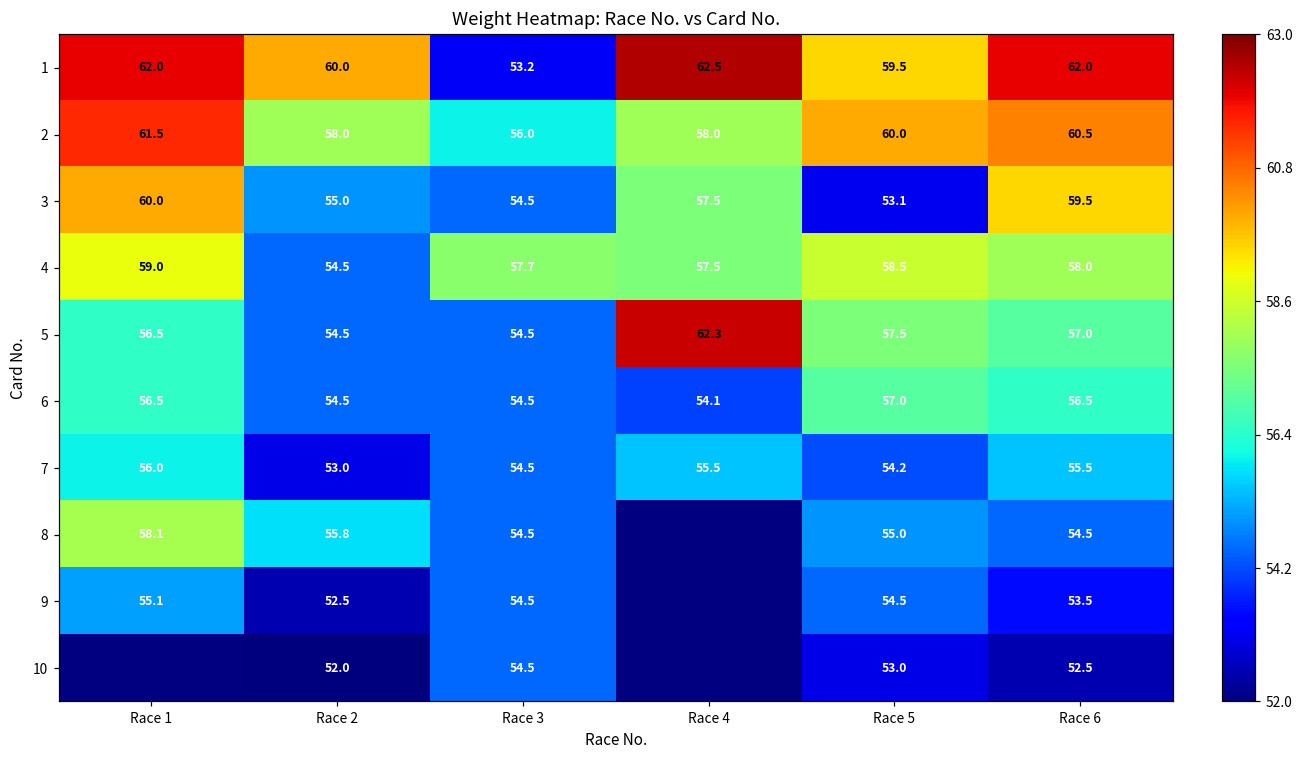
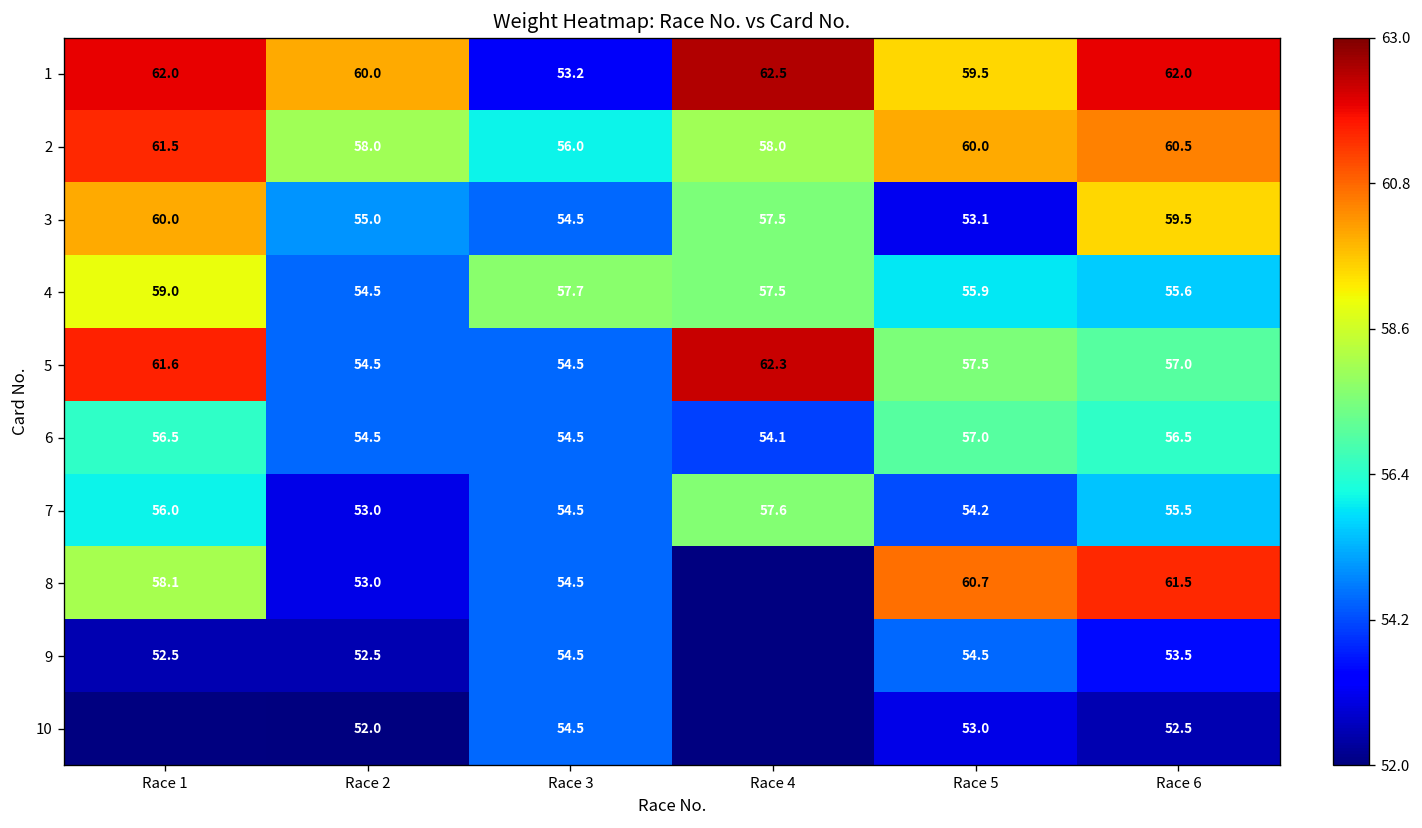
  {
    "1": {
      "Race 1": 62.0,
      "Race 2": 60.0,
      "Race 3": 53.2,
      "Race 4": 62.5,
      "Race 5": 59.5,
      "Race 6": 62.0
    },
    "2": {
      "Race 1": 61.5,
      "Race 2": 58.0,
      "Race 3": 56.0,
      "Race 4": 58.0,
      "Race 5": 60.0,
      "Race 6": 60.5
    },
    "3": {
      "Race 1": 60.0,
      "Race 2": 55.0,
      "Race 3": 54.5,
      "Race 4": 57.5,
      "Race 5": 53.1,
      "Race 6": 59.5
    },
    "4": {
      "Race 1": 59.0,
      "Race 2": 54.5,
      "Race 3": 57.7,
      "Race 4": 57.5,
-     "Race 5": 58.5,
-     "Race 6": 58.0
+     "Race 5": 55.9,
+     "Race 6": 55.6
    },
    "5": {
-     "Race 1": 56.5,
+     "Race 1": 61.6,
      "Race 2": 54.5,
      "Race 3": 54.5,
      "Race 4": 62.3,
      "Race 5": 57.5,
      "Race 6": 57.0
    },
    "6": {
      "Race 1": 56.5,
      "Race 2": 54.5,
      "Race 3": 54.5,
      "Race 4": 54.1,
      "Race 5": 57.0,
      "Race 6": 56.5
    },
    "7": {
      "Race 1": 56.0,
      "Race 2": 53.0,
      "Race 3": 54.5,
-     "Race 4": 55.5,
+     "Race 4": 57.6,
      "Race 5": 54.2,
      "Race 6": 55.5
    },
    "8": {
      "Race 1": 58.1,
-     "Race 2": 55.8,
+     "Race 2": 53.0,
      "Race 3": 54.5,
-     "Race 5": 55.0,
-     "Race 6": 54.5
+     "Race 5": 60.7,
+     "Race 6": 61.5
    },
    "9": {
-     "Race 1": 55.1,
+     "Race 1": 52.5,
      "Race 2": 52.5,
      "Race 3": 54.5,
      "Race 5": 54.5,
      "Race 6": 53.5
    },
    "10": {
      "Race 2": 52.0,
      "Race 3": 54.5,
      "Race 5": 53.0,
      "Race 6": 52.5
    }
  }
